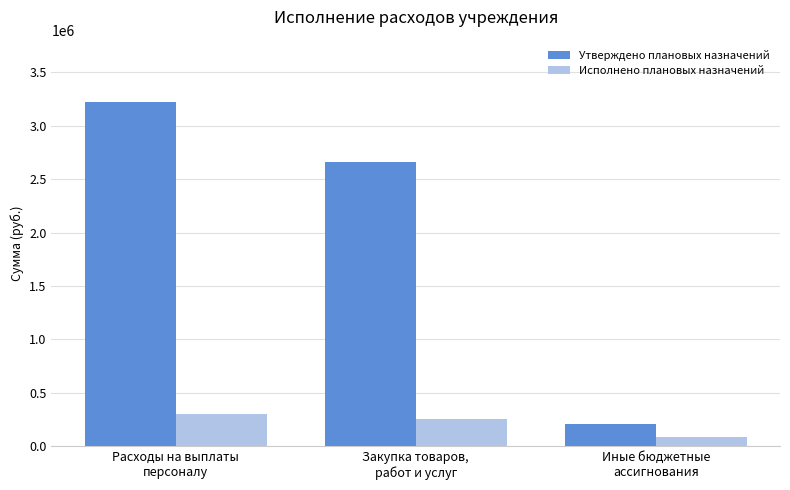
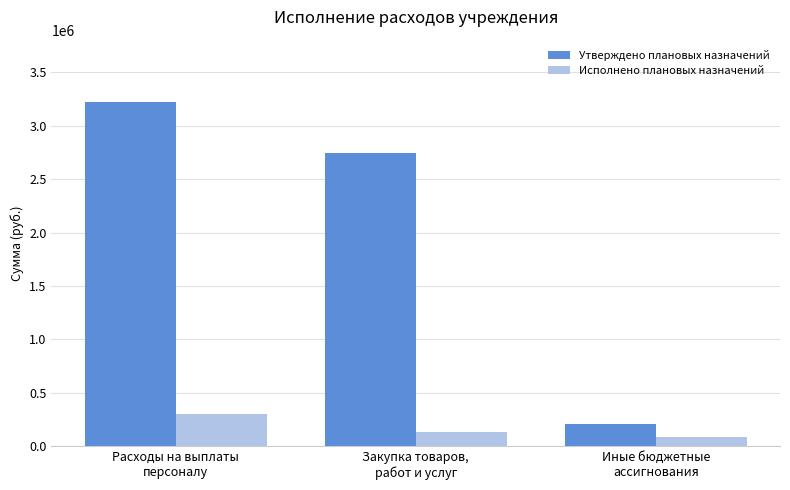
  {
    "Утверждено плановых назначений": {
      "Расходы на выплаты персоналу": 3220000,
-     "Закупка товаров, работ и услуг": 2660000,
+     "Закупка товаров, работ и услуг": 2740000,
      "Иные бюджетные ассигнования": 210000
    },
    "Исполнено плановых назначений": {
      "Расходы на выплаты персоналу": 300000,
-     "Закупка товаров, работ и услуг": 260000,
+     "Закупка товаров, работ и услуг": 140000,
      "Иные бюджетные ассигнования": 90000
    }
  }
